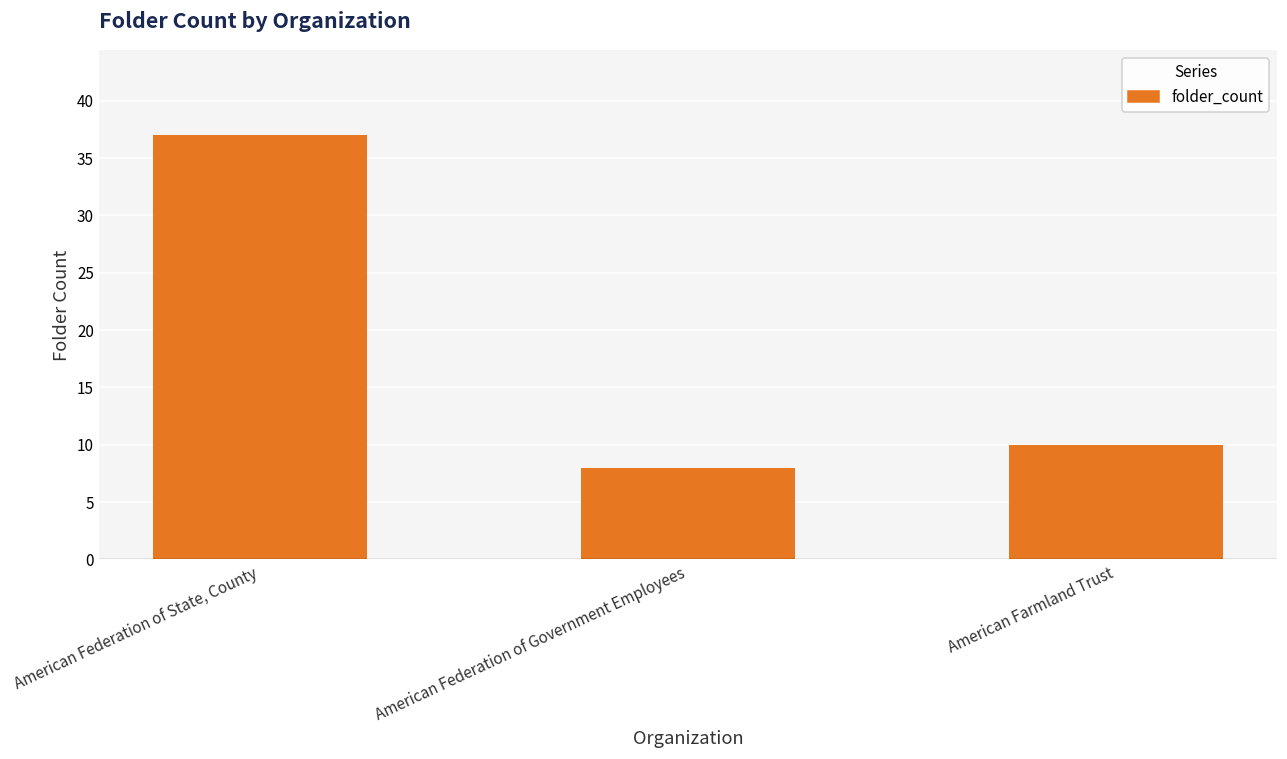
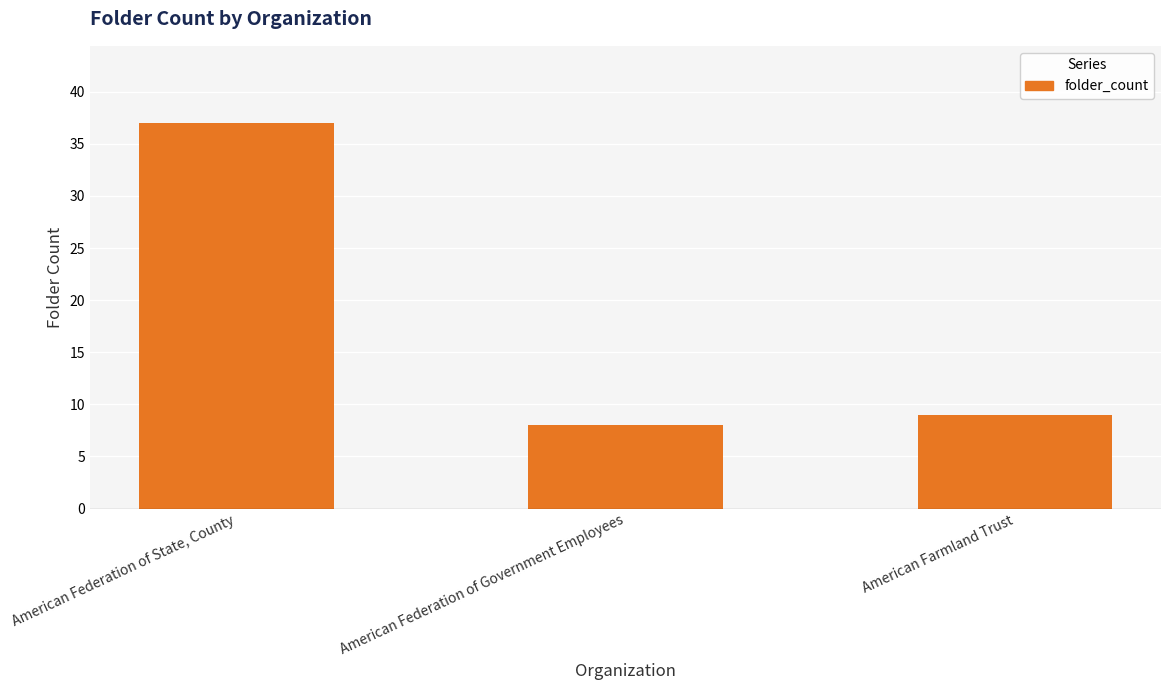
  {
    "American Federation of State, County": 37,
    "American Federation of Government Employees": 8,
-   "American Farmland Trust": 10
+   "American Farmland Trust": 9
  }
